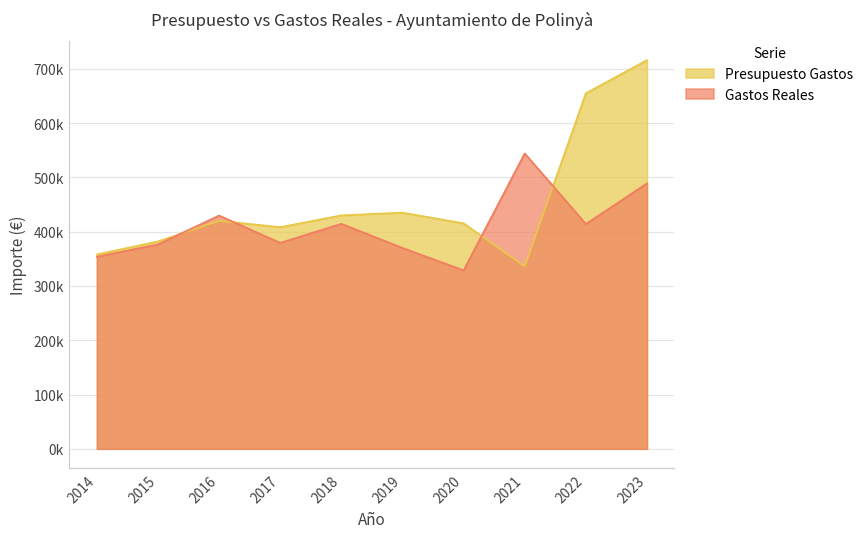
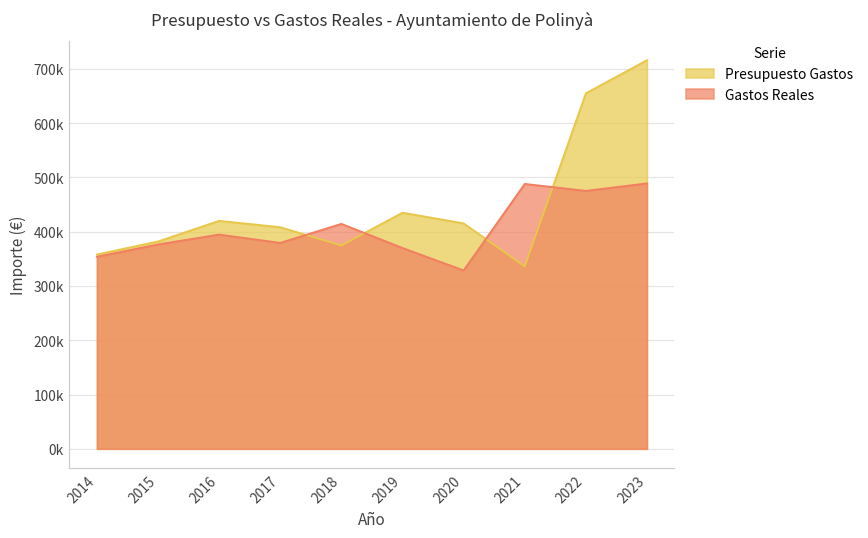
  {
    "Presupuesto Gastos": {
      "2015": 380000,
      "2016": 420000,
      "2017": 410000,
-     "2018": 430000,
+     "2018": 370000,
      "2019": 440000,
      "2020": 420000,
      "2021": 340000,
      "2022": 650000,
      "2023": 720000
    },
    "Gastos Reales": {
      "2015": 380000,
-     "2016": 430000,
+     "2016": 390000,
      "2017": 380000,
      "2018": 410000,
      "2019": 370000,
      "2020": 330000,
-     "2021": 540000,
-     "2022": 410000,
+     "2021": 490000,
+     "2022": 480000,
      "2023": 490000
    }
  }
